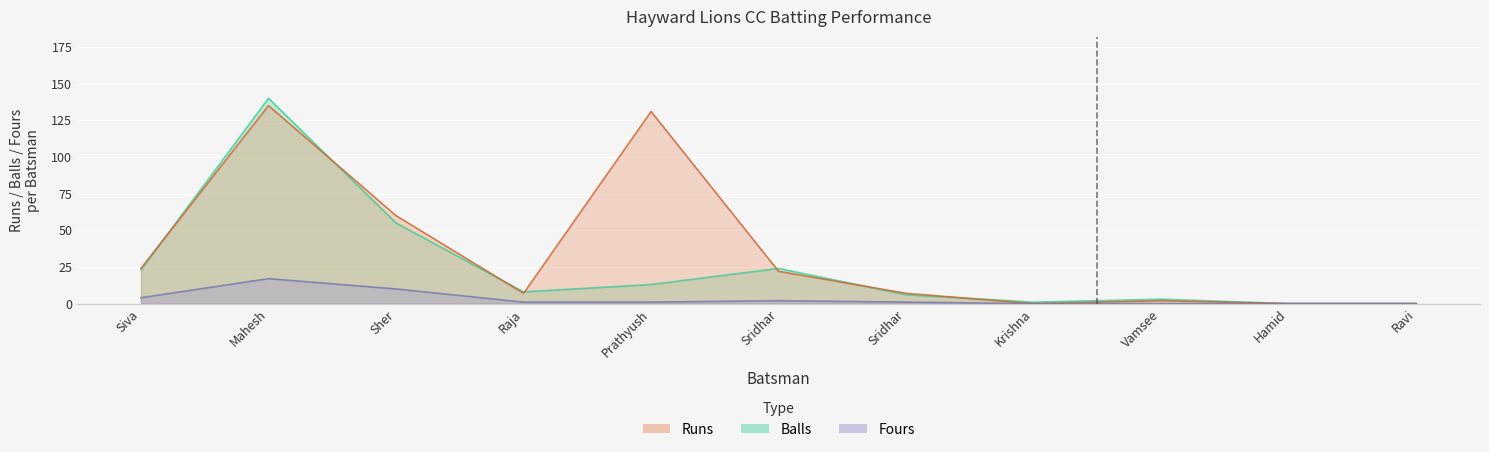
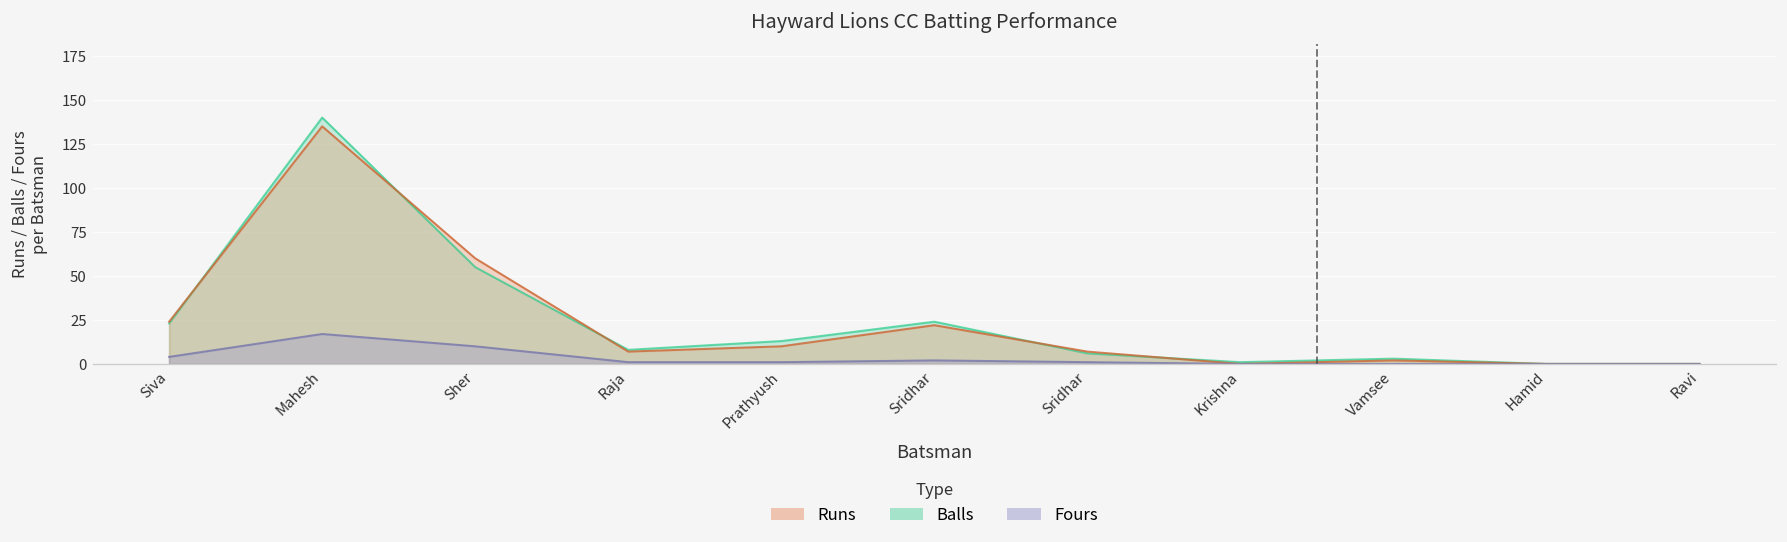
  {
    "Runs": {
      "Mahesh": 135,
      "Sher": 60,
-     "Prathyush": 131
+     "Prathyush": 10
    }
  }
